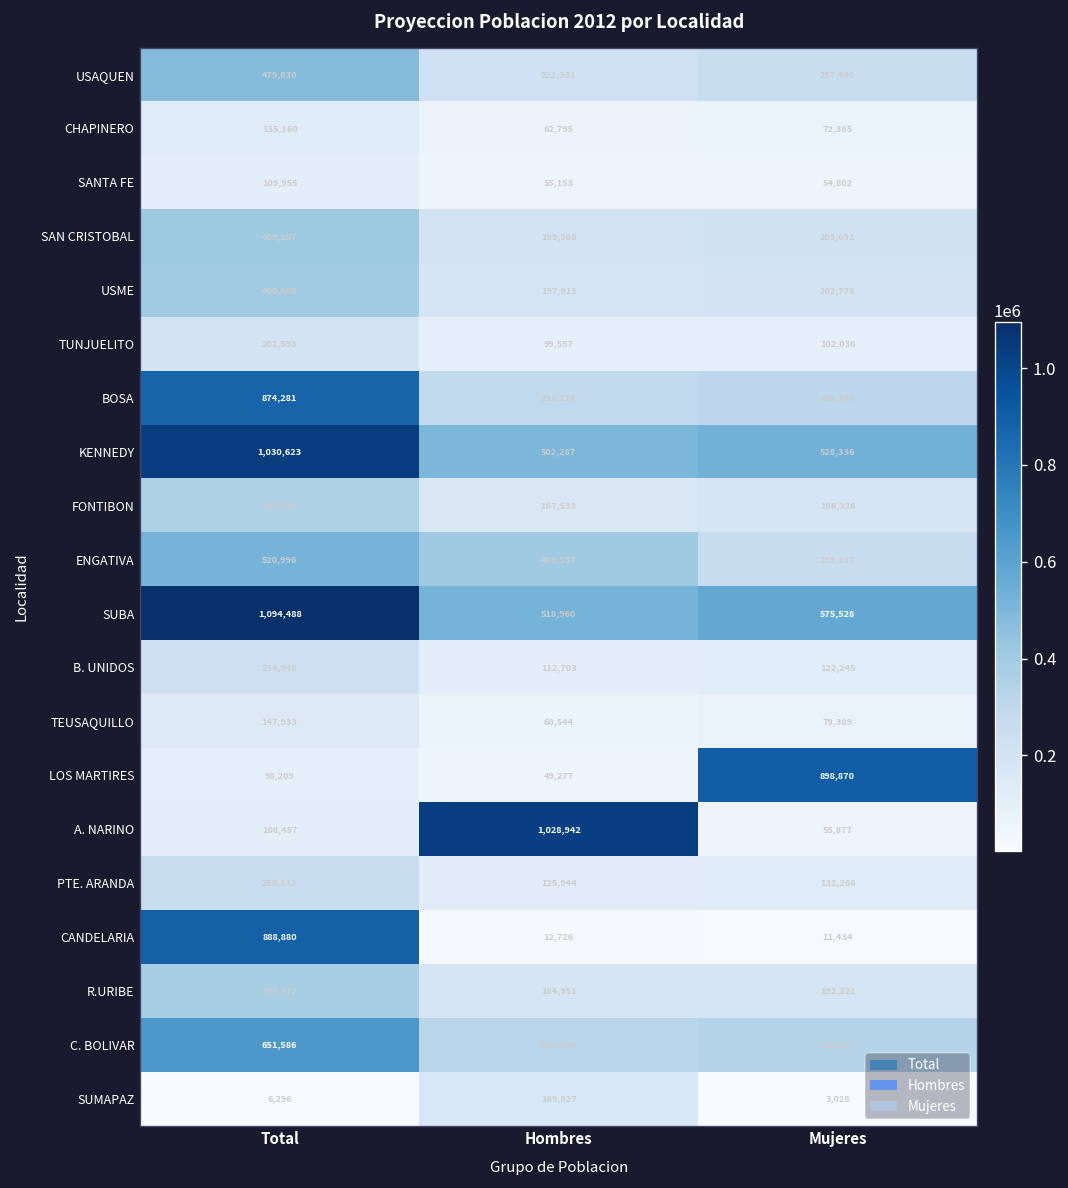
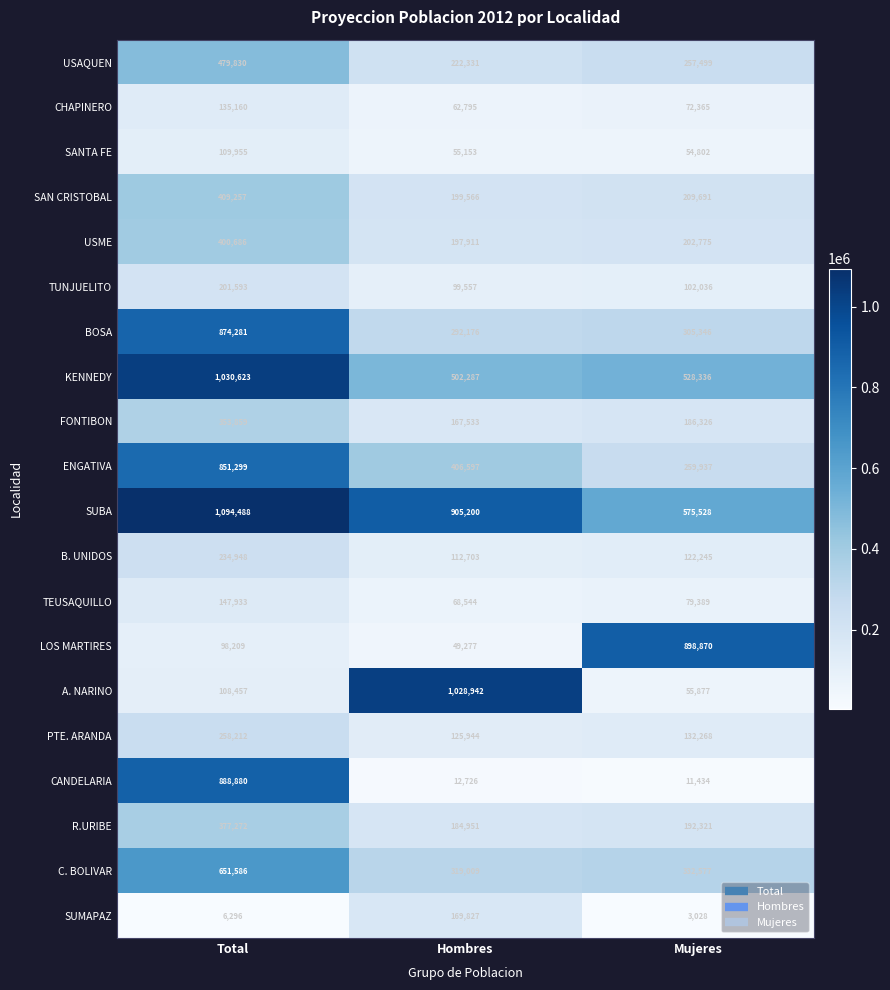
  {
    "USAQUEN": {
      "Total": "479,830"
    },
    "BOSA": {
      "Total": "874,281"
    },
    "KENNEDY": {
      "Total": "1,030,623",
      "Hombres": "502,287",
      "Mujeres": "528,336"
    },
    "ENGATIVA": {
-     "Total": "520,996"
+     "Total": "851,299"
    },
    "SUBA": {
      "Total": "1,094,488",
-     "Hombres": "518,960",
+     "Hombres": "905,200",
      "Mujeres": "575,528"
    },
    "LOS MARTIRES": {
      "Hombres": "49,277",
      "Mujeres": "898,870"
    },
    "A. NARINO": {
      "Hombres": "1,028,942"
    },
    "CANDELARIA": {
      "Total": "888,880",
      "Hombres": "12,726",
      "Mujeres": "11,434"
    },
    "C. BOLIVAR": {
      "Total": "651,586"
    },
    "SUMAPAZ": {
      "Total": "6,296",
      "Mujeres": "3,028"
    }
  }
